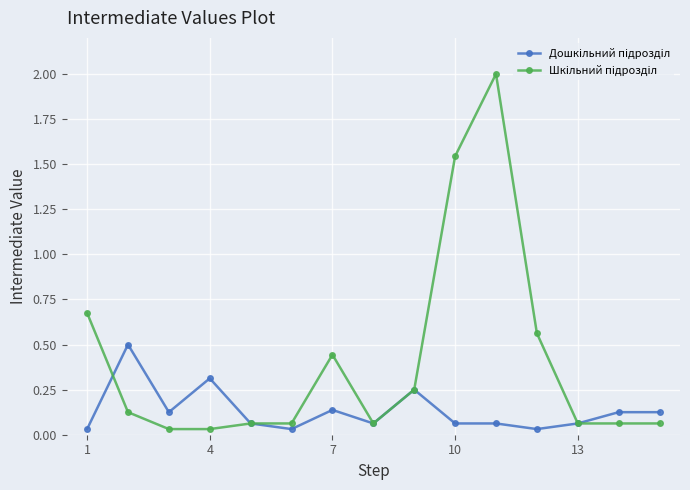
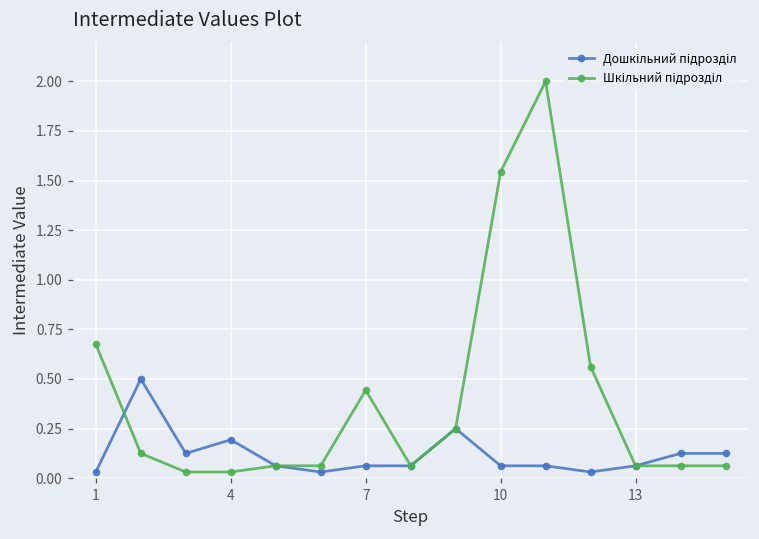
  {
    "Дошкільний підрозділ": {
      "1": 0.03,
-     "4": 0.31,
-     "7": 0.14,
+     "4": 0.19,
+     "7": 0.06,
      "10": 0.06
    },
    "Шкільний підрозділ": {
      "1": 0.68,
      "4": 0.03,
      "7": 0.44,
      "10": 1.54
    }
  }
